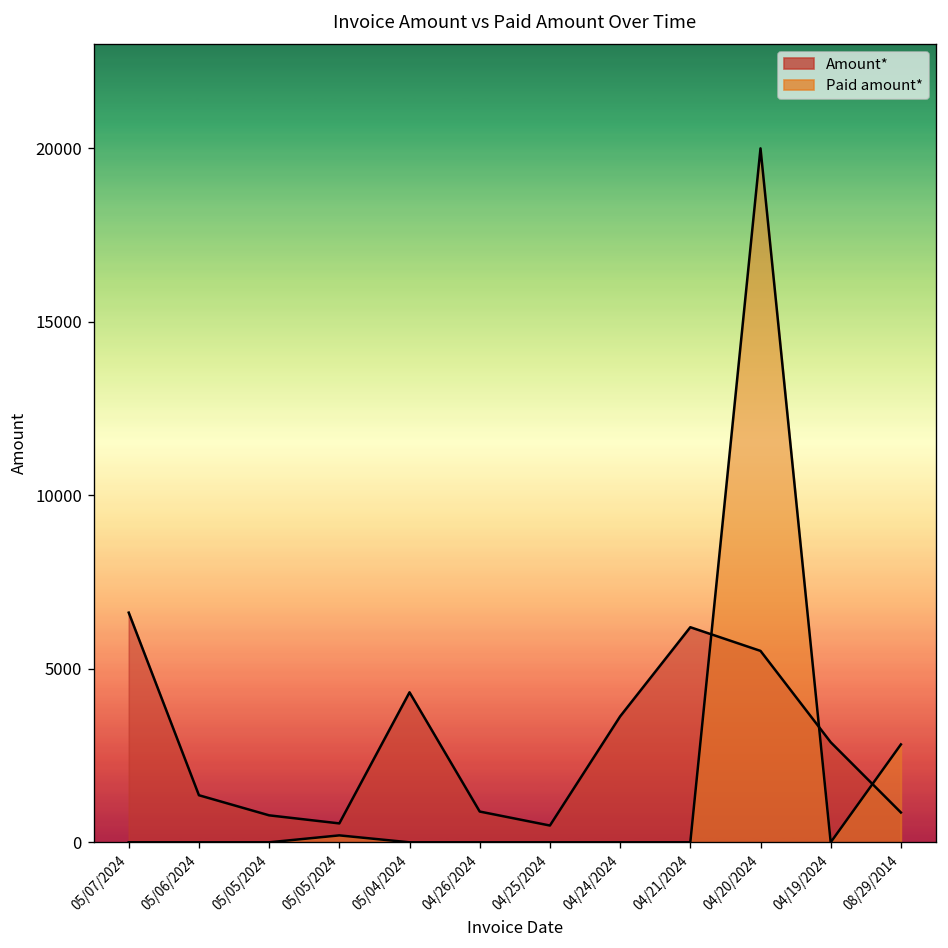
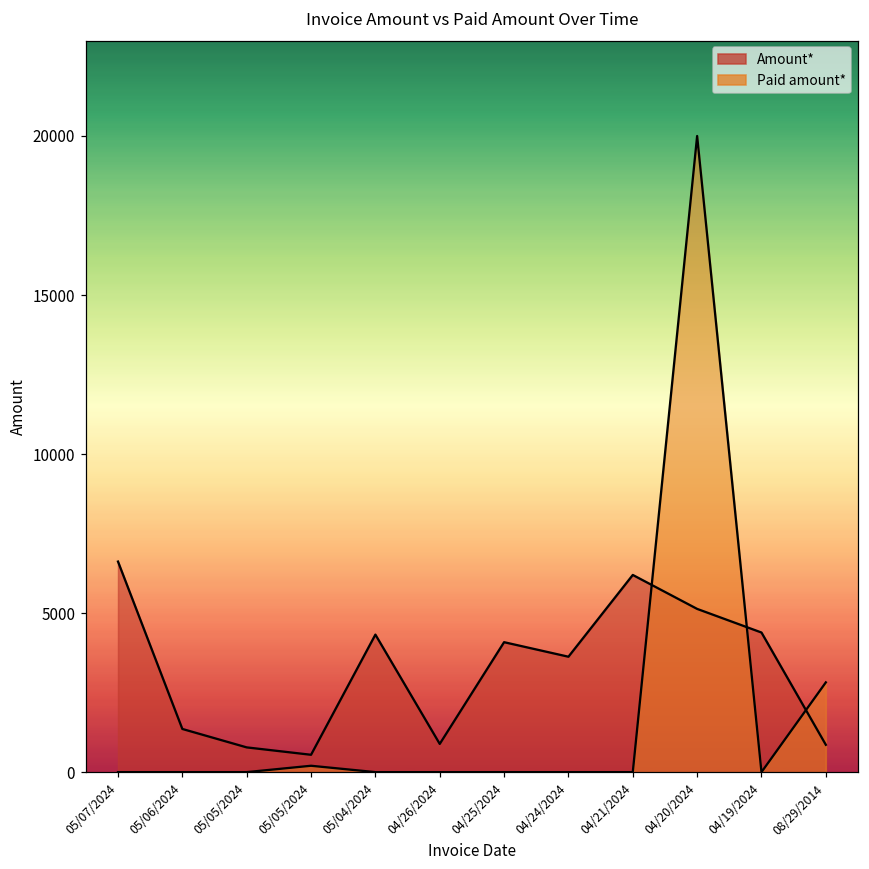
  {
    "Amount*": {
      "05/07/2024": 6600,
      "05/06/2024": 1400,
      "05/04/2024": 4300,
      "04/26/2024": 900,
-     "04/25/2024": 500,
+     "04/25/2024": 4100,
      "04/24/2024": 3600,
      "04/21/2024": 6200,
-     "04/20/2024": 5500,
-     "04/19/2024": 2900,
+     "04/20/2024": 5100,
+     "04/19/2024": 4400,
      "08/29/2014": 900
    },
    "Paid amount*": {
      "05/07/2024": 0,
      "05/06/2024": 0,
      "05/04/2024": 0,
      "04/26/2024": 0,
      "04/25/2024": 0,
      "04/24/2024": 0,
      "04/21/2024": 0,
      "04/20/2024": 20000,
      "04/19/2024": 0,
      "08/29/2014": 2800
    }
  }
